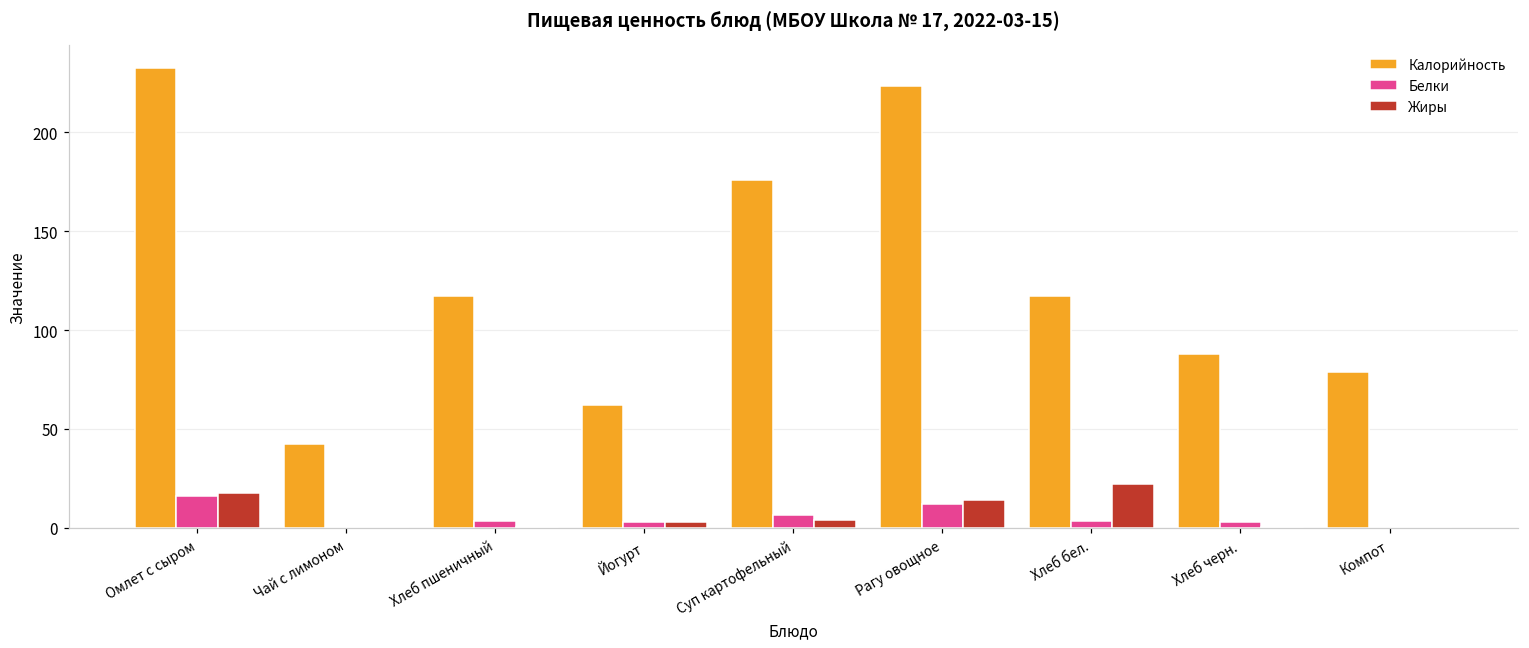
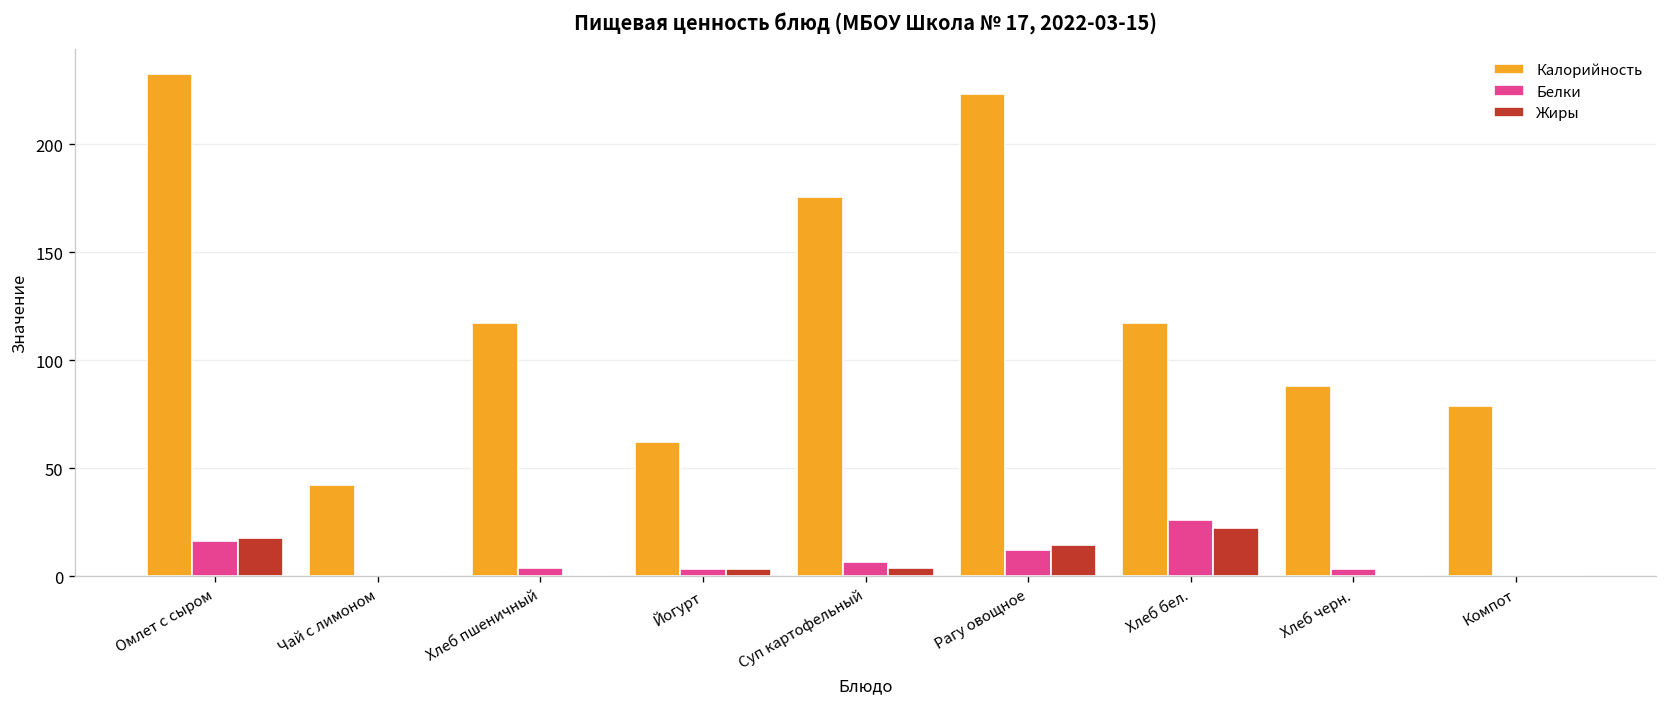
  {
    "Калорийность": {
      "Омлет с сыром": 232,
      "Чай с лимоном": 42,
      "Хлеб пшеничный": 117,
      "Йогурт": 62,
      "Суп картофельный": 176,
      "Рагу овощное": 223,
      "Хлеб бел.": 117,
      "Хлеб черн.": 88,
      "Компот": 79
    },
    "Белки": {
      "Омлет с сыром": 16,
      "Хлеб пшеничный": 4,
      "Йогурт": 3,
      "Суп картофельный": 7,
      "Рагу овощное": 12,
-     "Хлеб бел.": 4,
+     "Хлеб бел.": 26,
      "Хлеб черн.": 3
    },
    "Жиры": {
      "Омлет с сыром": 18,
      "Йогурт": 3,
      "Суп картофельный": 4,
      "Рагу овощное": 14,
      "Хлеб бел.": 22
    }
  }
